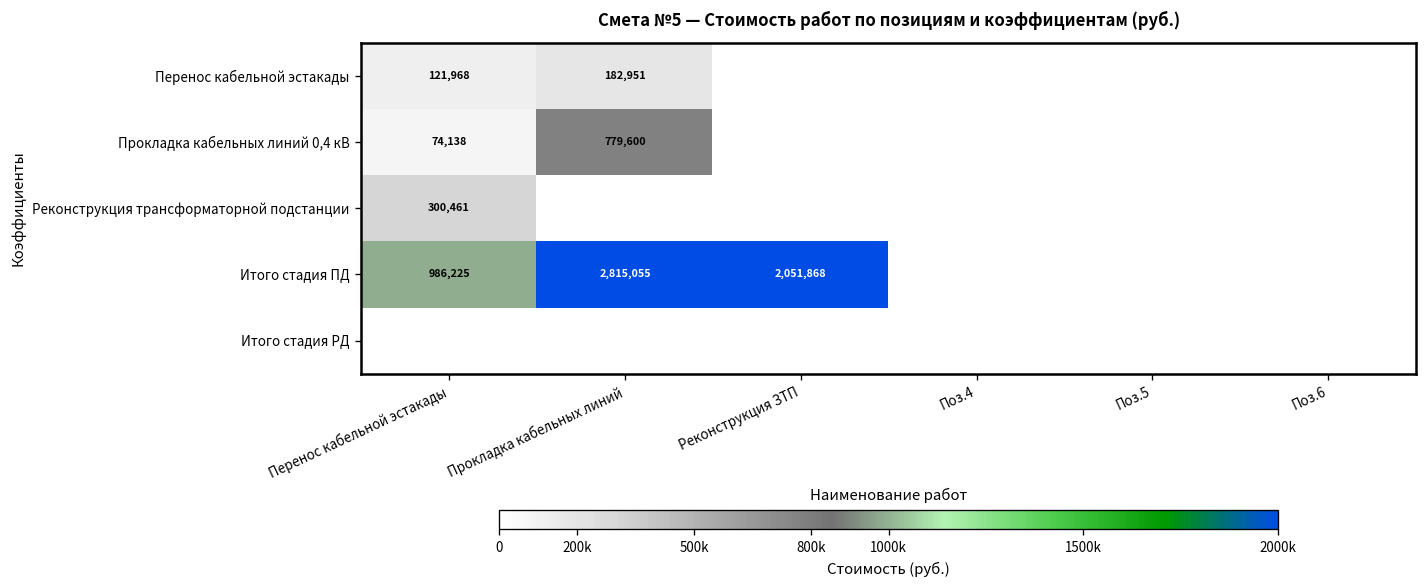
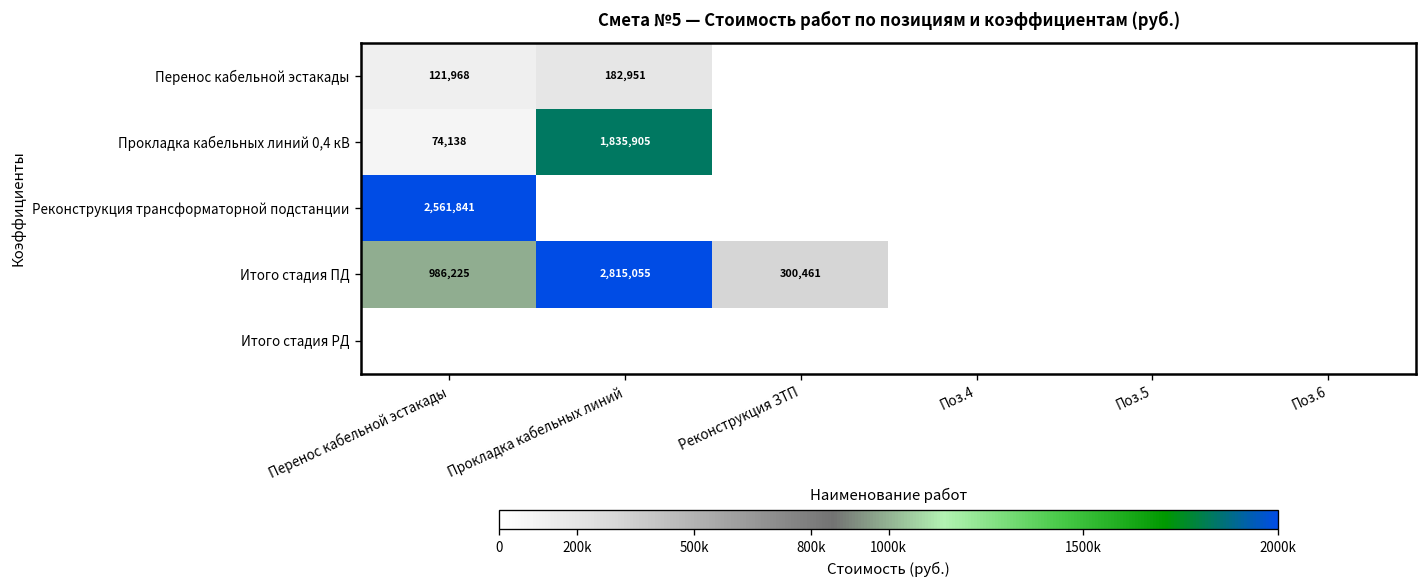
  {
    "Перенос кабельной эстакады": {
      "Перенос кабельной эстакады": "121,968",
      "Прокладка кабельных линий": "182,951"
    },
    "Прокладка кабельных линий 0,4 кВ": {
      "Перенос кабельной эстакады": "74,138",
-     "Прокладка кабельных линий": "779,600"
+     "Прокладка кабельных линий": "1,835,905"
    },
    "Реконструкция трансформаторной подстанции": {
-     "Перенос кабельной эстакады": "300,461"
+     "Перенос кабельной эстакады": "2,561,841"
    },
    "Итого стадия ПД": {
      "Перенос кабельной эстакады": "986,225",
      "Прокладка кабельных линий": "2,815,055",
-     "Реконструкция ЗТП": "2,051,868"
+     "Реконструкция ЗТП": "300,461"
    }
  }
